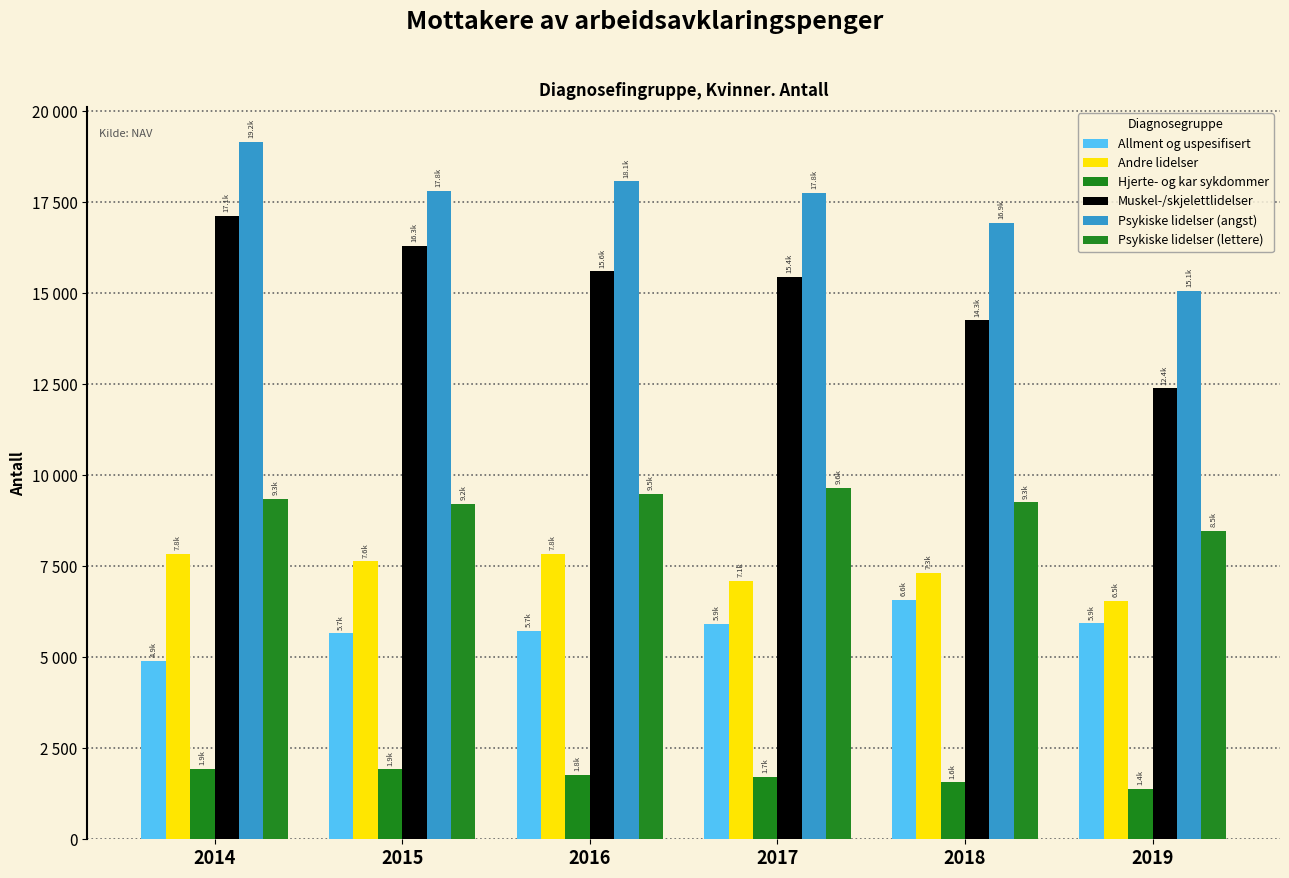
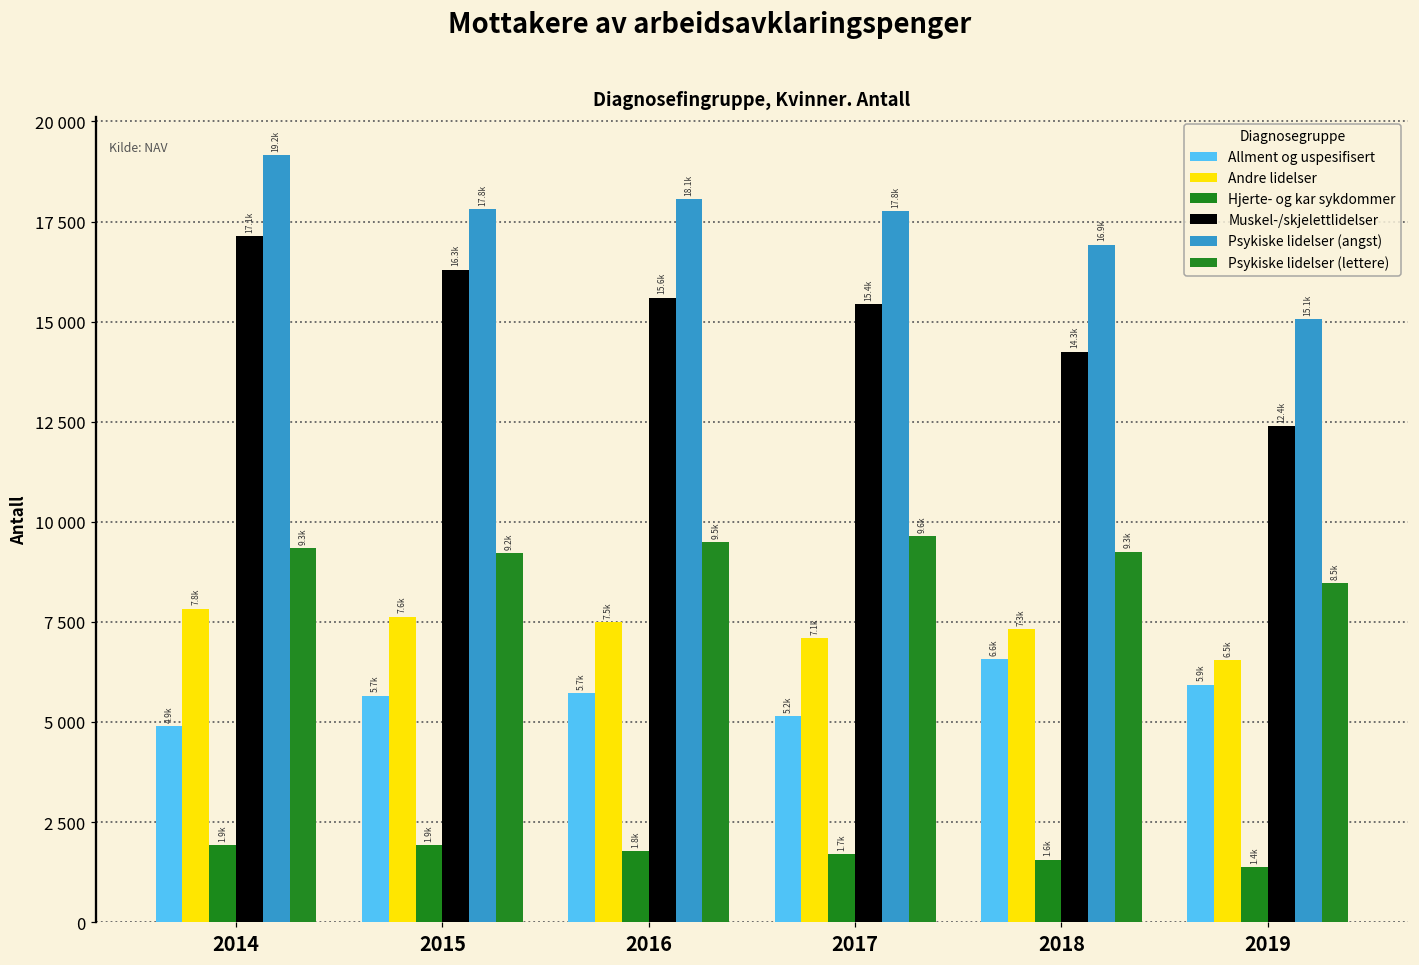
  {
    "Allment og uspesifisert": {
      "2014": "4.9k",
      "2015": "5.7k",
      "2016": "5.7k",
-     "2017": "5.9k",
+     "2017": "5.2k",
      "2018": "6.6k",
      "2019": "5.9k"
    },
    "Andre lidelser": {
      "2014": "7.8k",
      "2015": "7.6k",
-     "2016": "7.8k",
+     "2016": "7.5k",
      "2017": "7.1k",
      "2018": "7.3k",
      "2019": "6.5k"
    },
    "Muskel-/skjelettlidelser": {
      "2014": "17.1k",
      "2015": "16.3k",
      "2016": "15.6k",
      "2017": "15.4k",
      "2018": "14.3k",
      "2019": "12.4k"
    },
    "Psykiske lidelser (angst)": {
      "2014": "19.2k",
      "2015": "17.8k",
      "2016": "18.1k",
      "2017": "17.8k",
      "2018": "16.9k",
      "2019": "15.1k"
    }
  }
